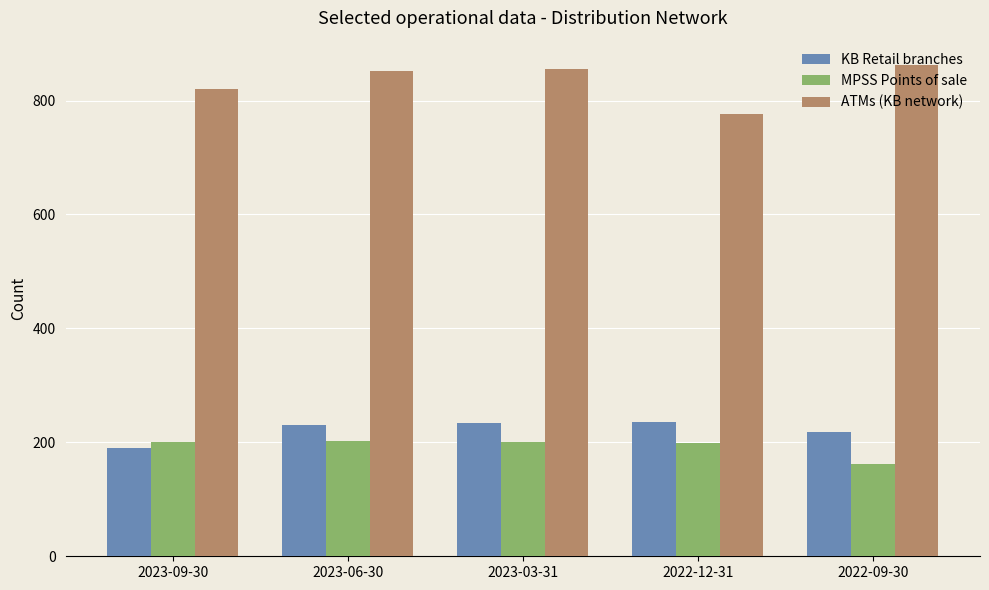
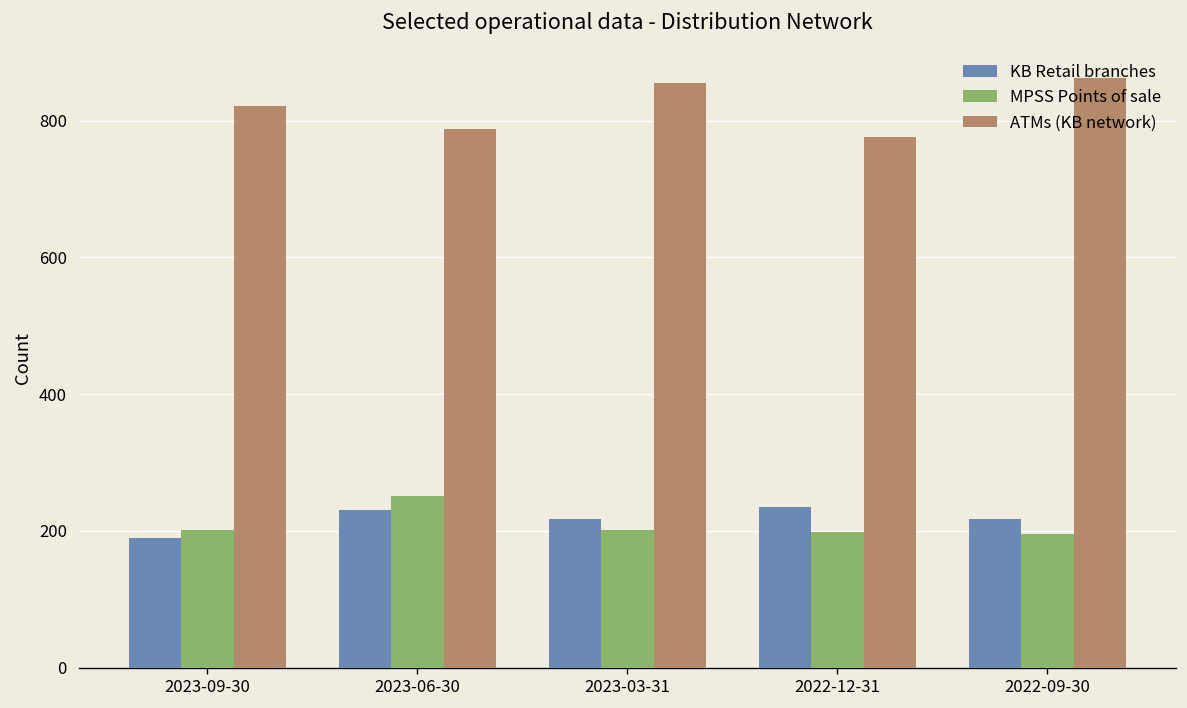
  {
    "KB Retail branches": {
      "2023-09-30": 190,
      "2023-06-30": 230,
-     "2023-03-31": 230,
+     "2023-03-31": 220,
      "2022-12-31": 240,
      "2022-09-30": 220
    },
    "MPSS Points of sale": {
      "2023-09-30": 200,
-     "2023-06-30": 200,
+     "2023-06-30": 250,
      "2023-03-31": 200,
      "2022-12-31": 200,
-     "2022-09-30": 160
+     "2022-09-30": 200
    },
    "ATMs (KB network)": {
      "2023-09-30": 820,
-     "2023-06-30": 850,
+     "2023-06-30": 790,
      "2023-03-31": 860,
      "2022-12-31": 780,
      "2022-09-30": 860
    }
  }
